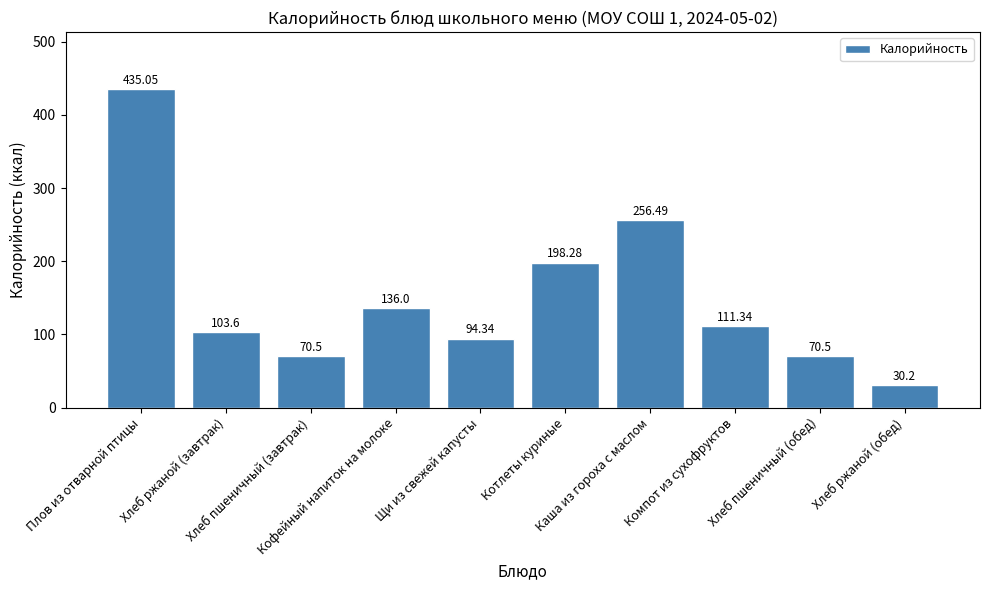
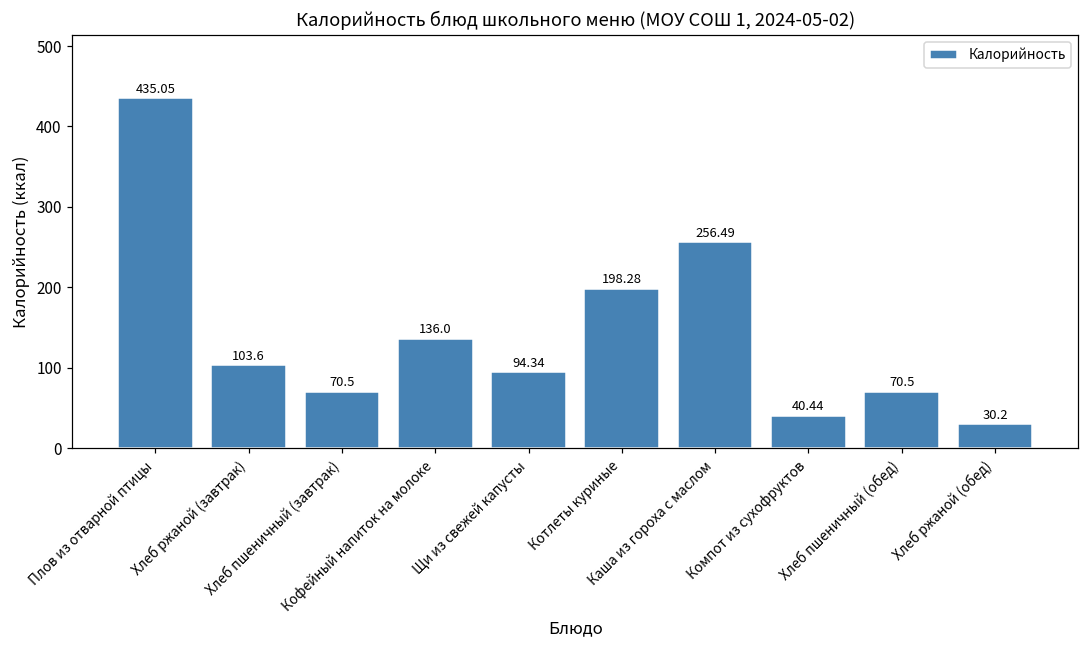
  {
    "Плов из отварной птицы": 435.05,
    "Хлеб ржаной (завтрак)": 103.6,
    "Хлеб пшеничный (завтрак)": 70.5,
    "Кофейный напиток на молоке": 136.0,
    "Щи из свежей капусты": 94.34,
    "Котлеты куриные": 198.28,
    "Каша из гороха с маслом": 256.49,
-   "Компот из сухофруктов": 111.34,
+   "Компот из сухофруктов": 40.44,
    "Хлеб пшеничный (обед)": 70.5,
    "Хлеб ржаной (обед)": 30.2
  }
